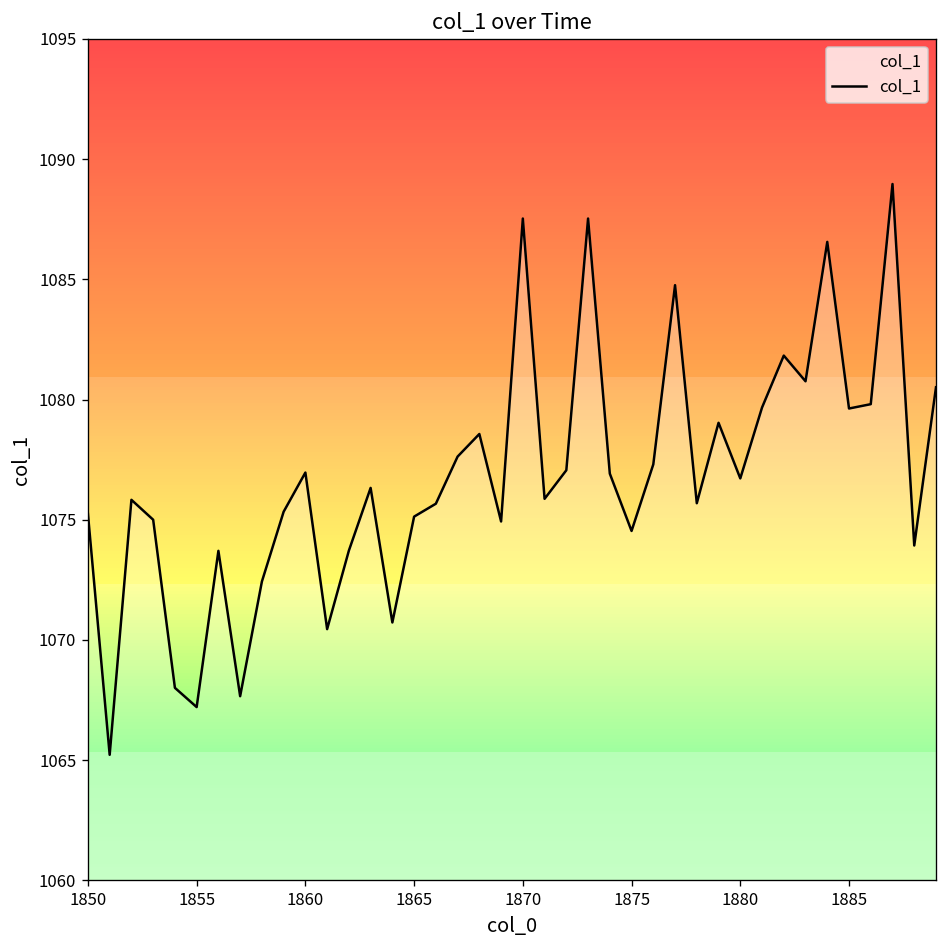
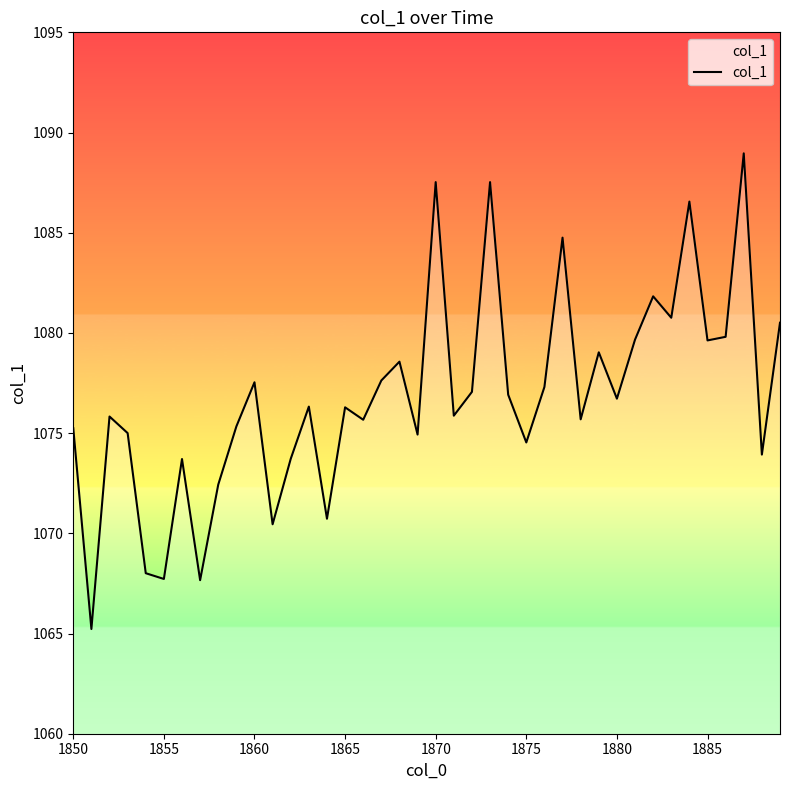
  {
    "1850": 1075.2,
-   "1855": 1067.2,
-   "1860": 1077.0,
-   "1865": 1075.1,
+   "1855": 1067.7,
+   "1860": 1077.5,
+   "1865": 1076.3,
    "1870": 1087.5,
    "1875": 1074.5,
    "1880": 1076.7,
    "1885": 1079.6
  }
